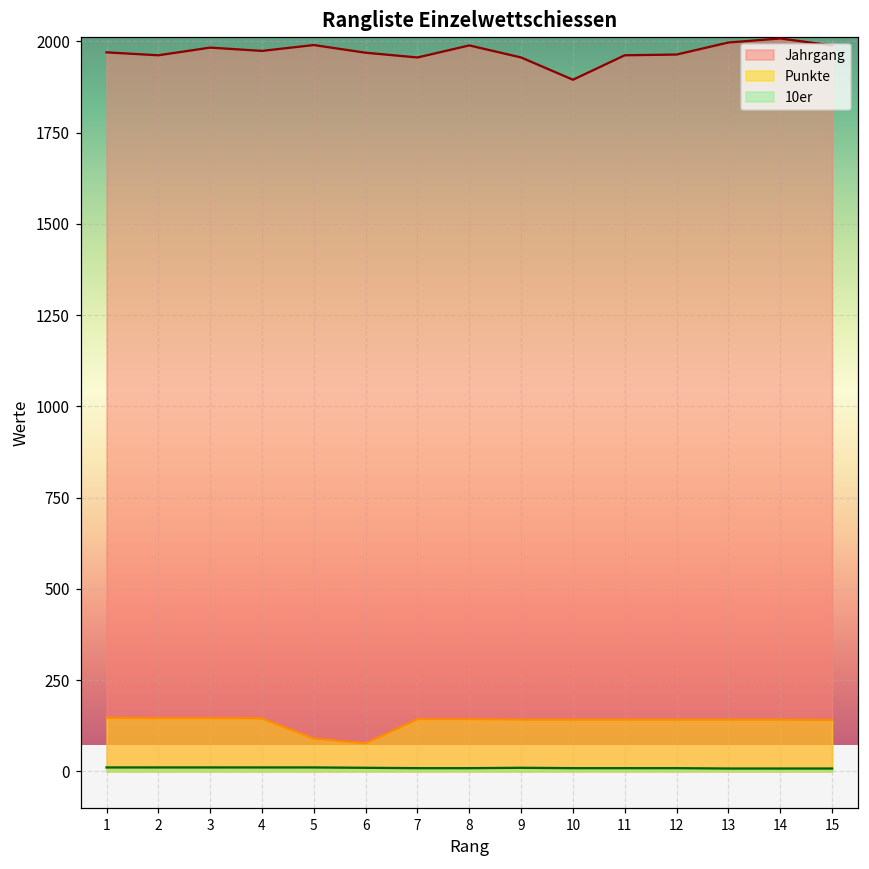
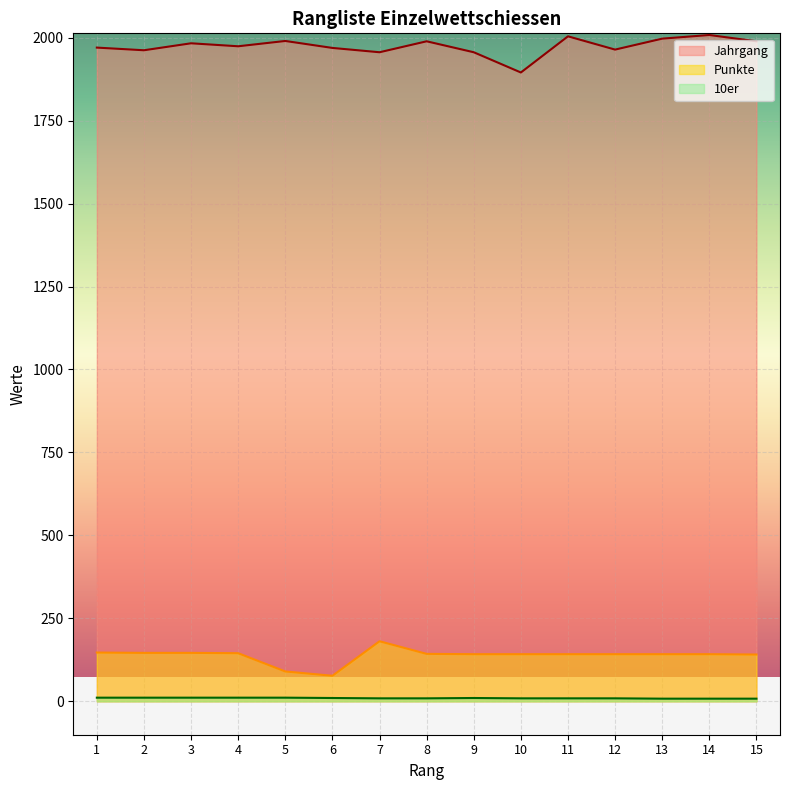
  {
    "Jahrgang": {
      "1": 1970,
      "2": 1960,
      "3": 1980,
      "4": 1970,
      "5": 1990,
      "6": 1970,
      "7": 1960,
      "8": 1990,
      "9": 1960,
      "10": 1900,
-     "11": 1960,
+     "11": 2000,
      "12": 1960,
      "13": 2000,
      "14": 2010
    },
    "Punkte": {
      "1": 150,
      "2": 150,
      "3": 150,
      "4": 150,
      "5": 90,
      "6": 80,
-     "7": 140,
+     "7": 180,
      "8": 140,
      "9": 140,
      "10": 140,
      "11": 140,
      "12": 140,
      "13": 140,
      "14": 140,
      "15": 140
    },
    "10er": {
      "1": 10,
      "2": 10,
      "3": 10,
      "4": 10,
      "5": 10,
      "6": 10,
      "7": 10,
      "8": 10,
      "9": 10,
      "10": 10,
      "11": 10,
      "12": 10,
      "13": 10,
      "14": 10,
      "15": 10
    }
  }
